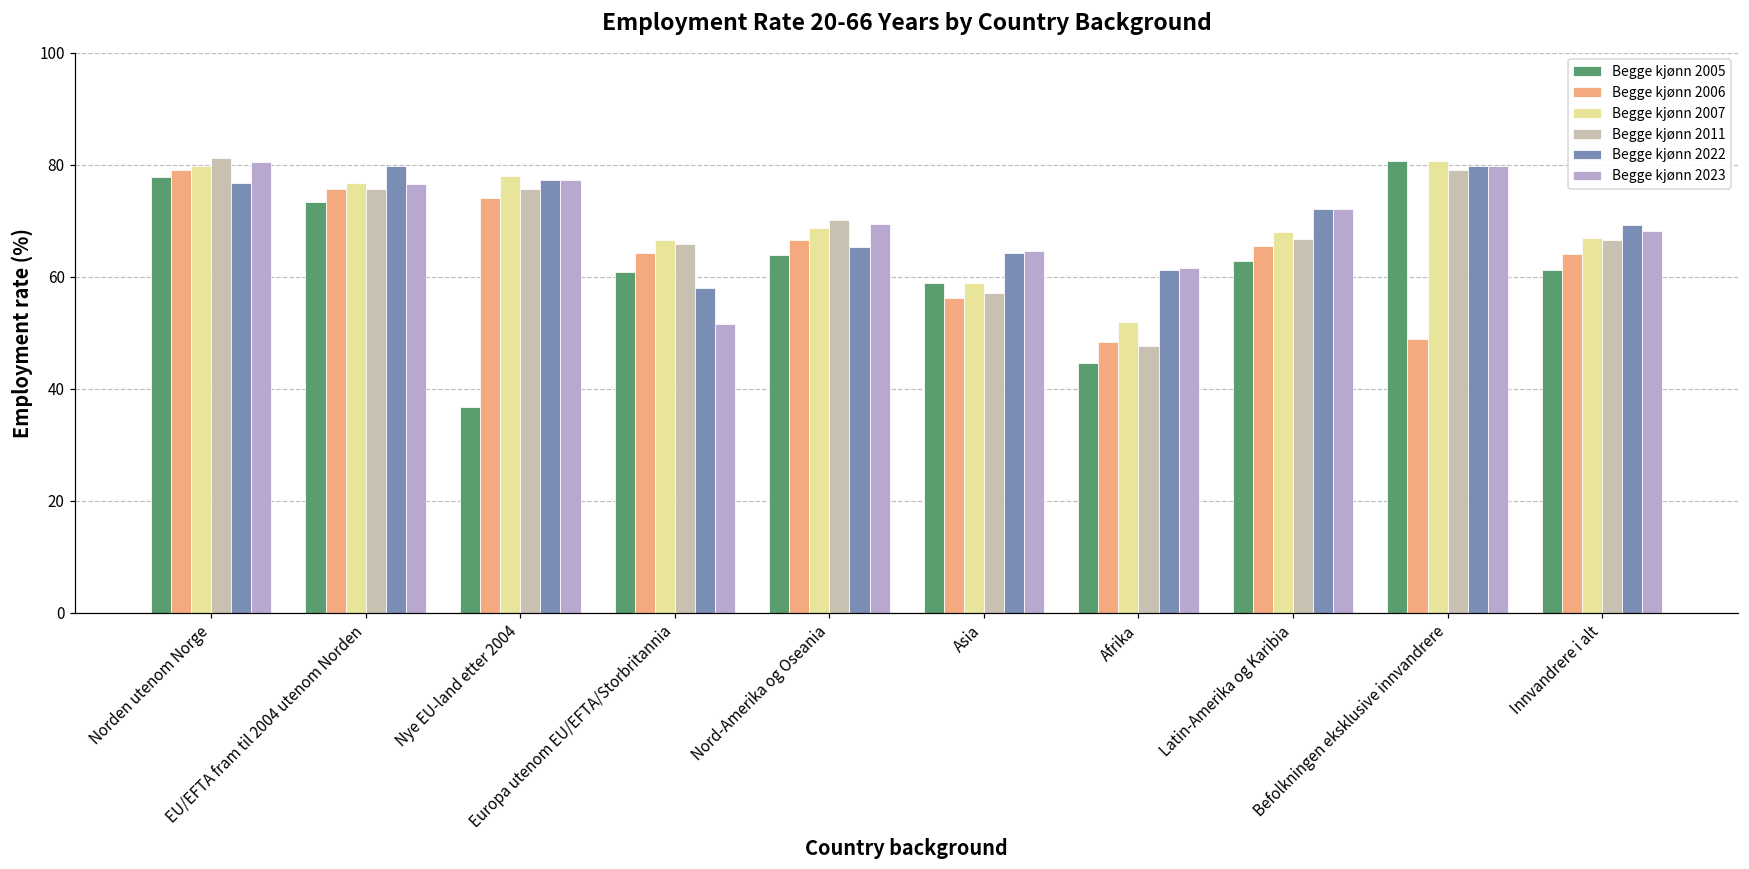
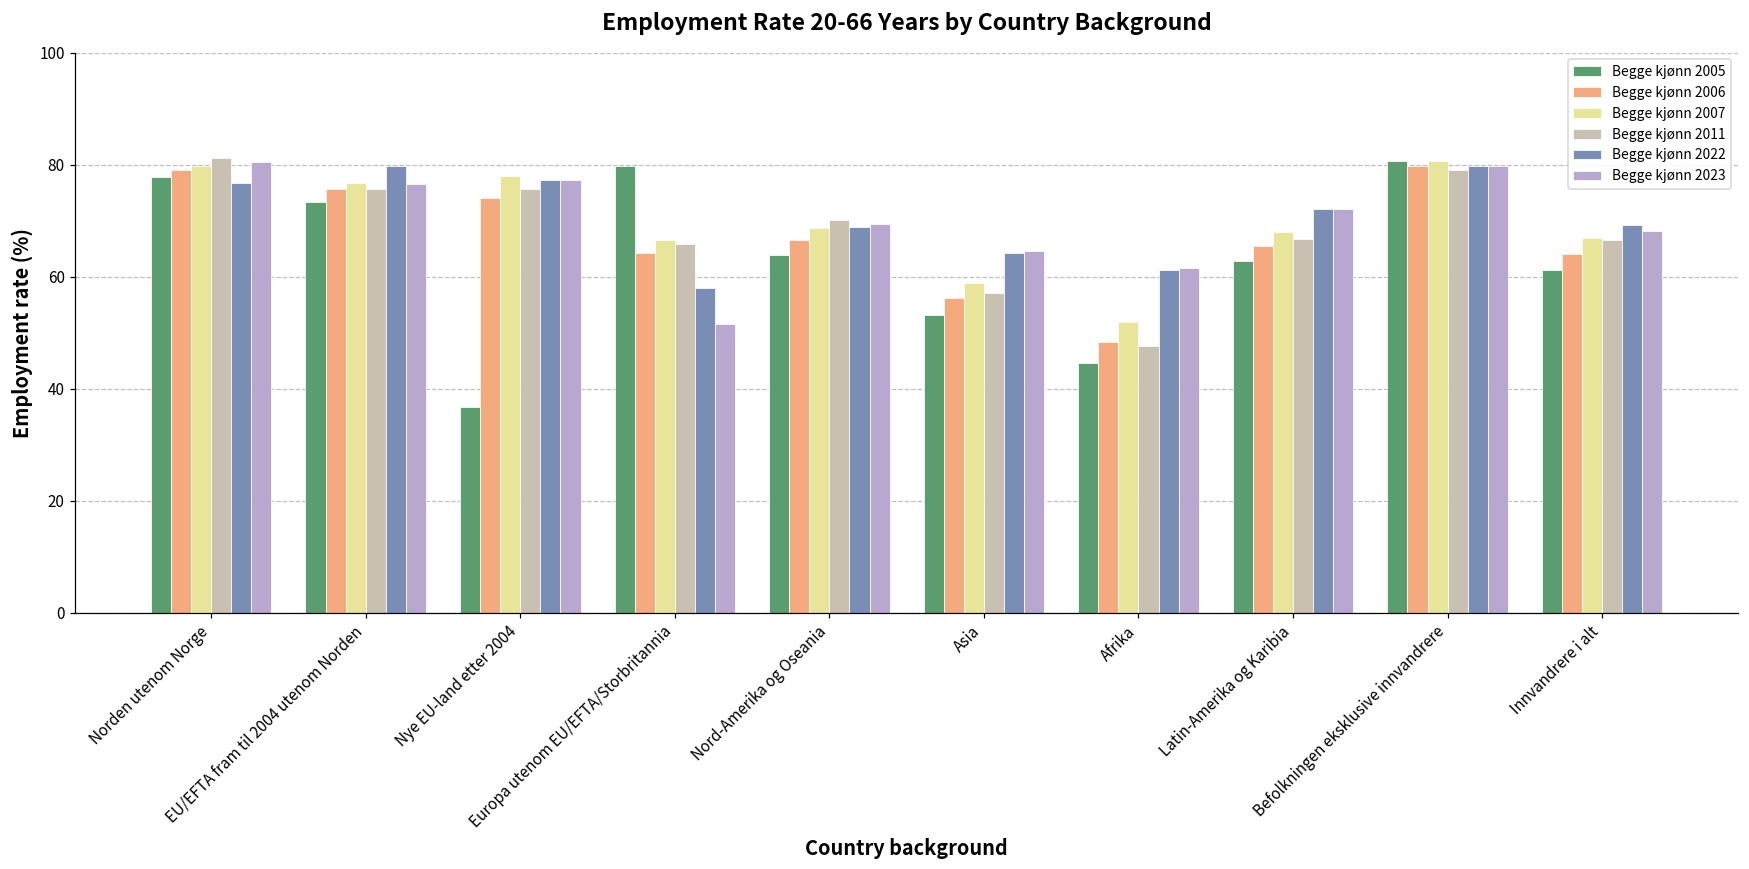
  {
    "Begge kjønn 2005": {
      "Norden utenom Norge": 78,
      "EU/EFTA fram til 2004 utenom Norden": 73,
      "Nye EU-land etter 2004": 37,
-     "Europa utenom EU/EFTA/Storbritannia": 61,
+     "Europa utenom EU/EFTA/Storbritannia": 80,
      "Nord-Amerika og Oseania": 64,
-     "Asia": 59,
+     "Asia": 53,
      "Afrika": 45,
      "Latin-Amerika og Karibia": 63,
      "Befolkningen eksklusive innvandrere": 81,
      "Innvandrere i alt": 61
    },
    "Begge kjønn 2006": {
      "Norden utenom Norge": 79,
      "EU/EFTA fram til 2004 utenom Norden": 76,
      "Nye EU-land etter 2004": 74,
      "Europa utenom EU/EFTA/Storbritannia": 64,
      "Nord-Amerika og Oseania": 67,
      "Asia": 56,
      "Afrika": 48,
      "Latin-Amerika og Karibia": 66,
-     "Befolkningen eksklusive innvandrere": 49,
+     "Befolkningen eksklusive innvandrere": 80,
      "Innvandrere i alt": 64
    },
    "Begge kjønn 2022": {
      "Norden utenom Norge": 77,
      "EU/EFTA fram til 2004 utenom Norden": 80,
      "Nye EU-land etter 2004": 77,
      "Europa utenom EU/EFTA/Storbritannia": 58,
-     "Nord-Amerika og Oseania": 65,
+     "Nord-Amerika og Oseania": 69,
      "Asia": 64,
      "Afrika": 61,
      "Latin-Amerika og Karibia": 72,
      "Befolkningen eksklusive innvandrere": 80,
      "Innvandrere i alt": 69
    }
  }
